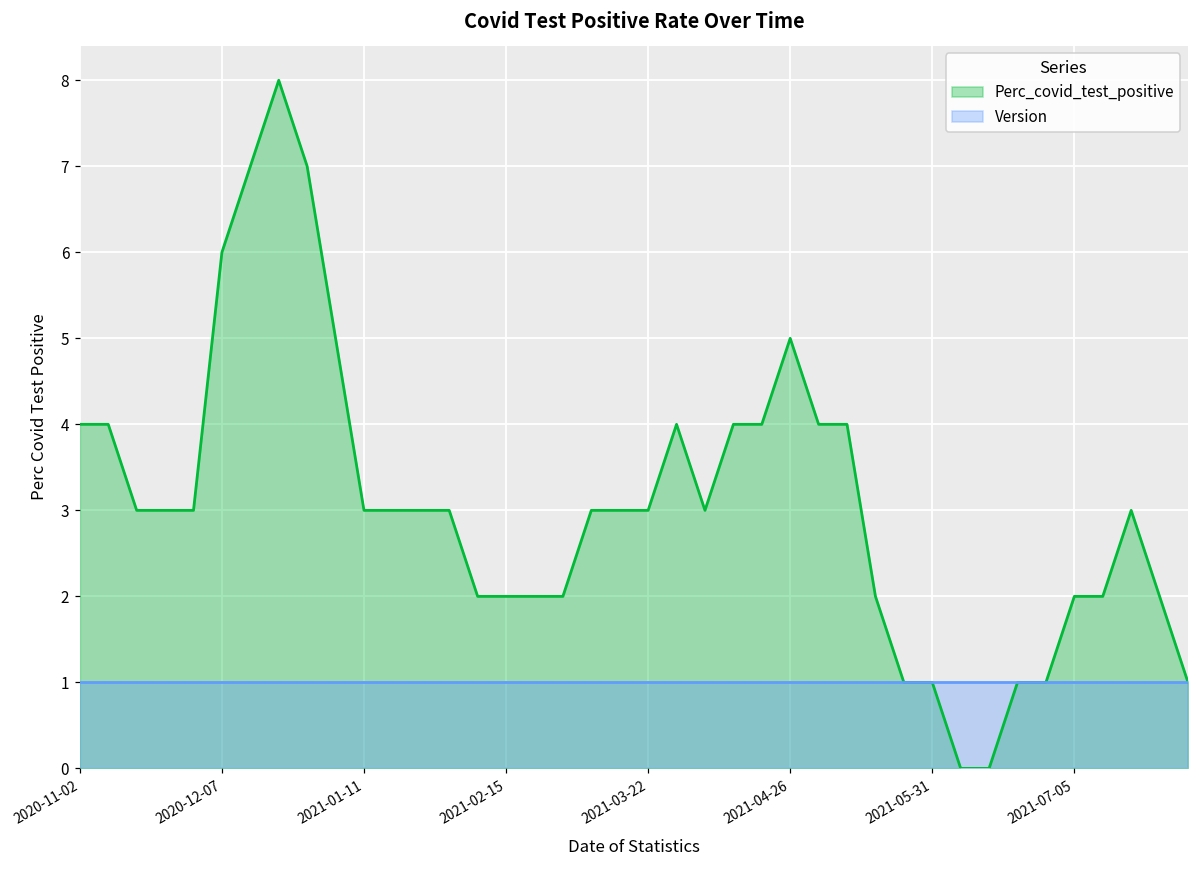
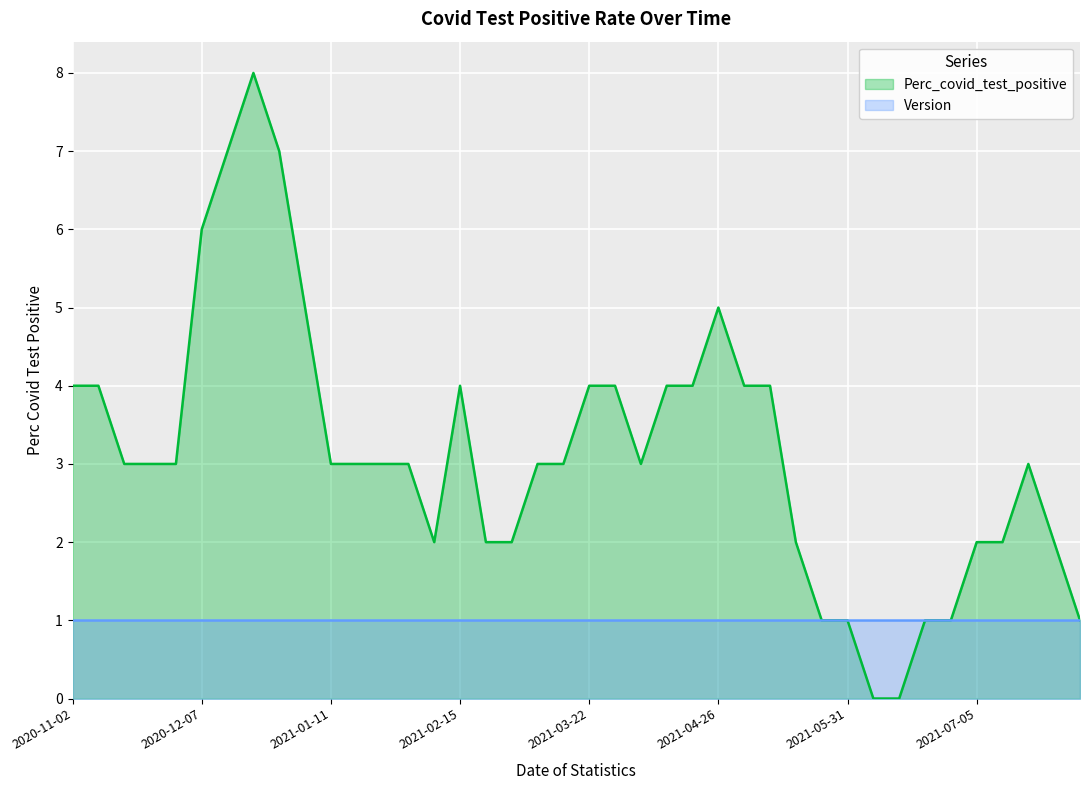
  {
    "Perc_covid_test_positive": {
      "2020-11-02": 4,
      "2020-12-07": 6,
      "2021-01-11": 3,
-     "2021-02-15": 2,
-     "2021-03-22": 3,
+     "2021-02-15": 4,
+     "2021-03-22": 4,
      "2021-04-26": 5,
      "2021-07-05": 2
    },
    "Version": {
      "2020-11-02": 1,
      "2020-12-07": 1,
      "2021-01-11": 1,
      "2021-02-15": 1,
      "2021-03-22": 1,
      "2021-04-26": 1,
      "2021-07-05": 1
    }
  }
